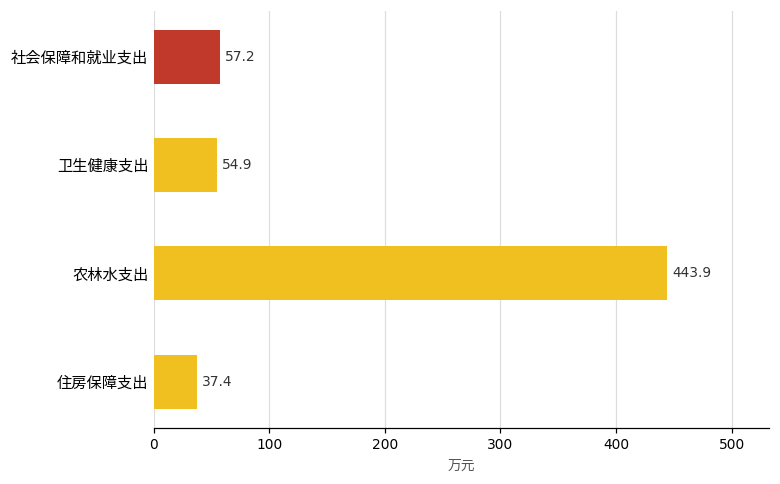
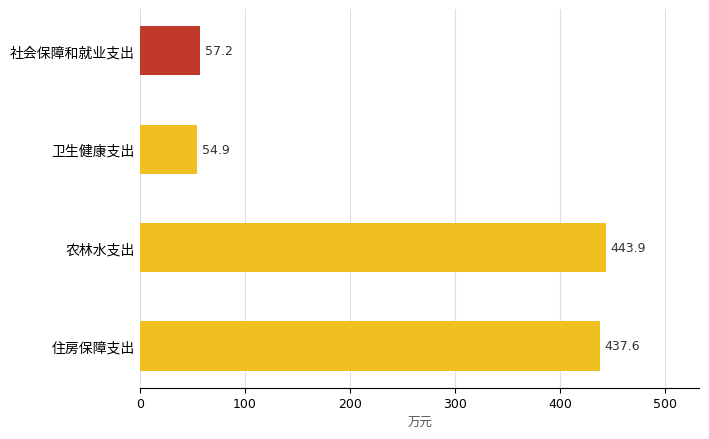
  {
    "社会保障和就业支出": 57.2,
    "卫生健康支出": 54.9,
    "农林水支出": 443.9,
-   "住房保障支出": 37.4
+   "住房保障支出": 437.6
  }
